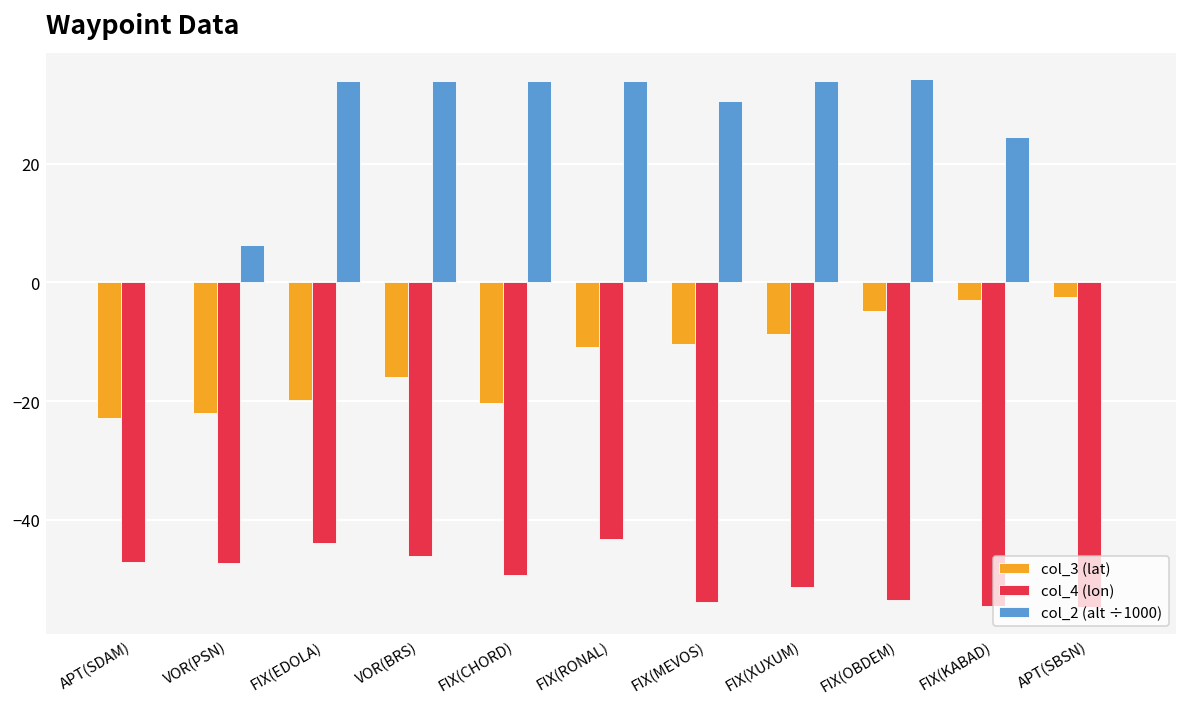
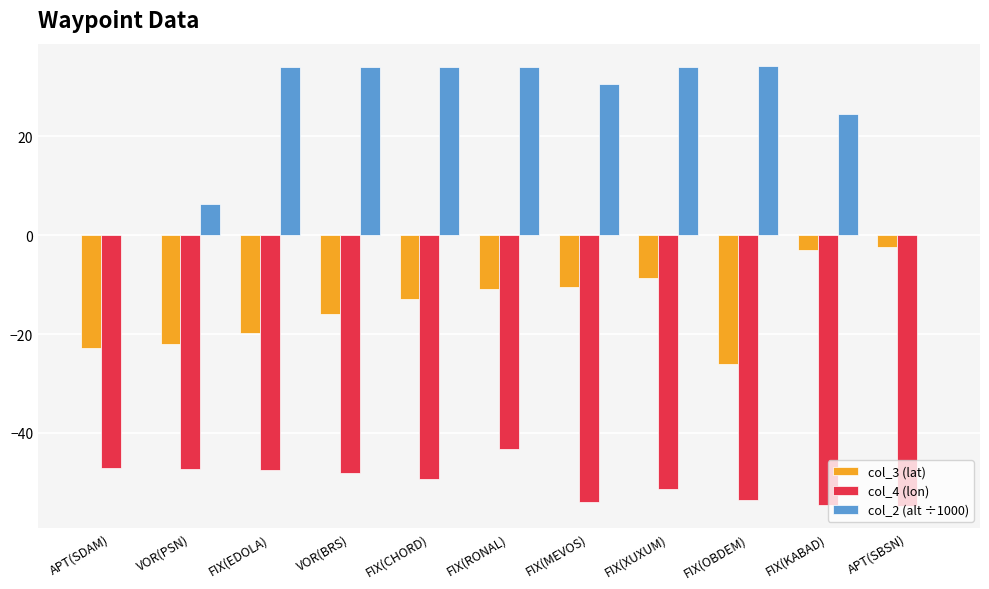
  {
    "col_3 (lat)": {
      "APT(SDAM)": -23,
      "VOR(PSN)": -22,
      "FIX(EDOLA)": -20,
      "VOR(BRS)": -16,
-     "FIX(CHORD)": -20,
+     "FIX(CHORD)": -13,
      "FIX(RONAL)": -11,
      "FIX(MEVOS)": -10,
      "FIX(XUXUM)": -9,
-     "FIX(OBDEM)": -5,
+     "FIX(OBDEM)": -26,
      "FIX(KABAD)": -3,
      "APT(SBSN)": -2
    },
    "col_4 (lon)": {
      "APT(SDAM)": -47,
      "VOR(PSN)": -47,
-     "FIX(EDOLA)": -44,
-     "VOR(BRS)": -46,
+     "FIX(EDOLA)": -48,
+     "VOR(BRS)": -48,
      "FIX(CHORD)": -49,
      "FIX(RONAL)": -43,
      "FIX(MEVOS)": -54,
      "FIX(XUXUM)": -51,
      "FIX(OBDEM)": -54
    },
    "col_2 (alt ÷1000)": {
      "APT(SDAM)": 0,
      "VOR(PSN)": 6,
      "FIX(EDOLA)": 34,
      "VOR(BRS)": 34,
      "FIX(CHORD)": 34,
      "FIX(RONAL)": 34,
      "FIX(MEVOS)": 31,
      "FIX(XUXUM)": 34,
      "FIX(OBDEM)": 34,
      "FIX(KABAD)": 25,
      "APT(SBSN)": 0
    }
  }
